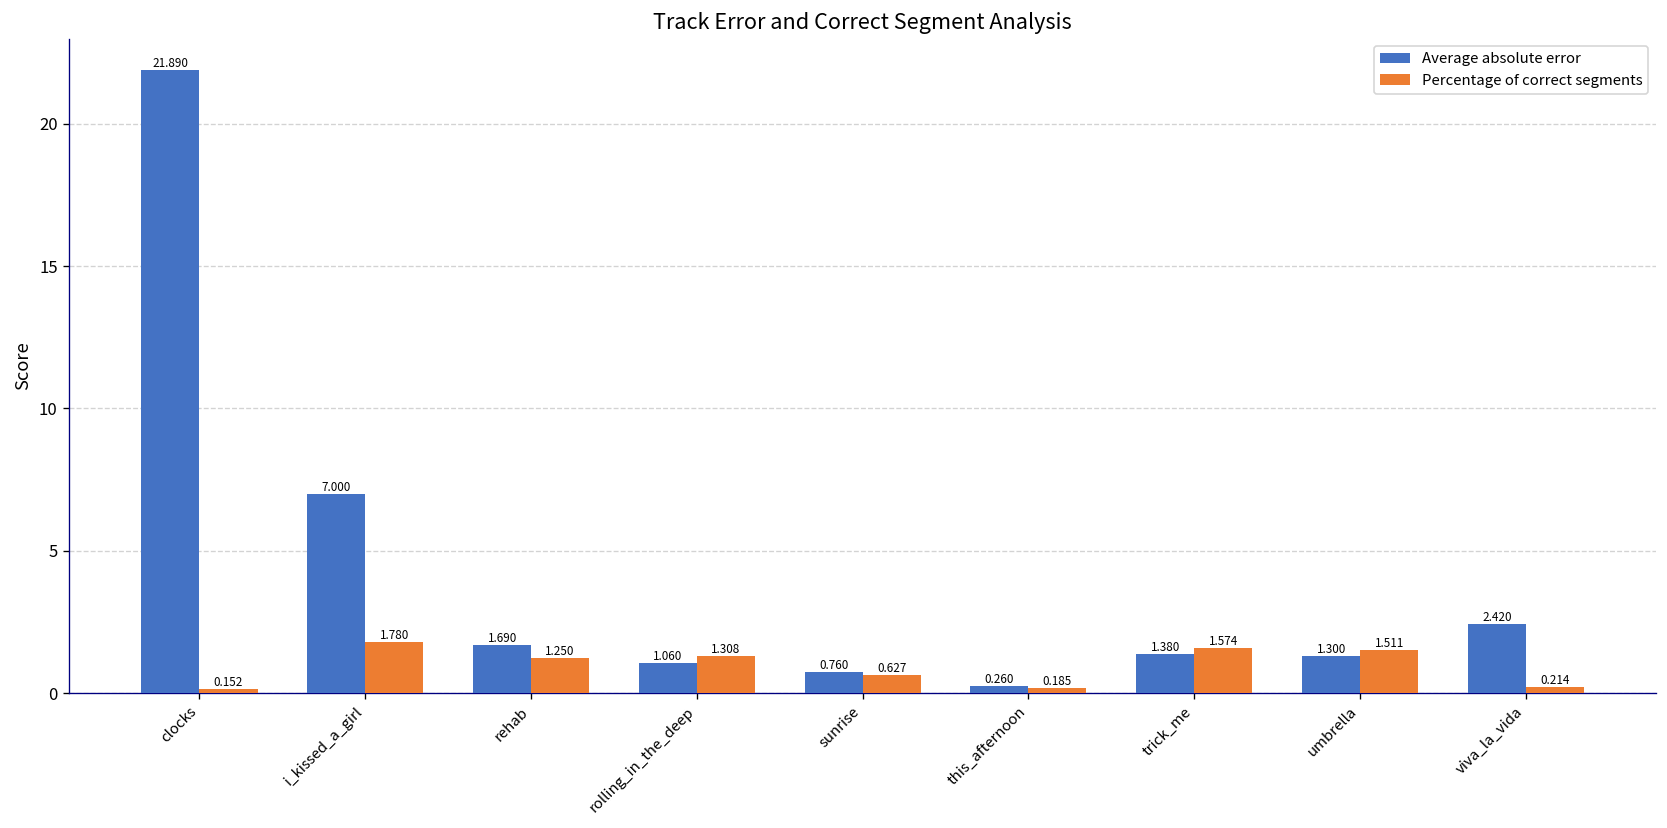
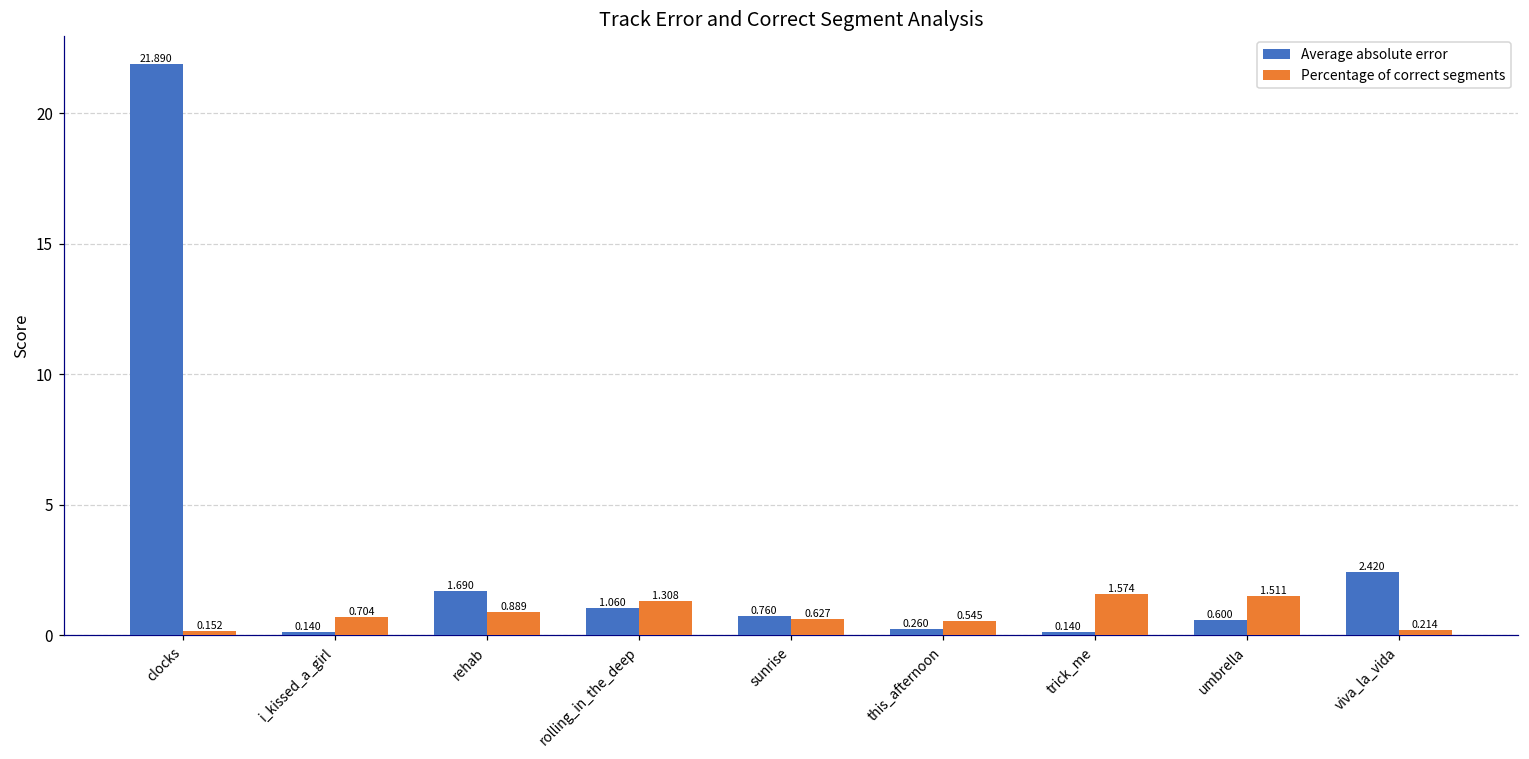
  {
    "Average absolute error": {
      "clocks": 21.890,
-     "i_kissed_a_girl": 7.000,
+     "i_kissed_a_girl": 0.140,
      "rehab": 1.690,
      "rolling_in_the_deep": 1.060,
      "sunrise": 0.760,
      "this_afternoon": 0.260,
-     "trick_me": 1.380,
-     "umbrella": 1.300,
+     "trick_me": 0.140,
+     "umbrella": 0.600,
      "viva_la_vida": 2.420
    },
    "Percentage of correct segments": {
      "clocks": 0.152,
-     "i_kissed_a_girl": 1.780,
-     "rehab": 1.250,
+     "i_kissed_a_girl": 0.704,
+     "rehab": 0.889,
      "rolling_in_the_deep": 1.308,
      "sunrise": 0.627,
-     "this_afternoon": 0.185,
+     "this_afternoon": 0.545,
      "trick_me": 1.574,
      "umbrella": 1.511,
      "viva_la_vida": 0.214
    }
  }
